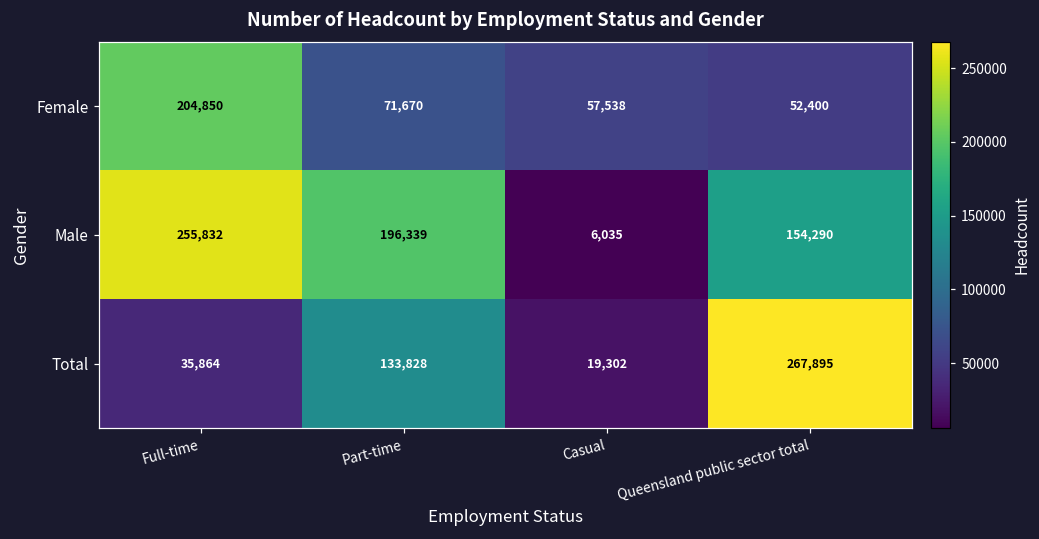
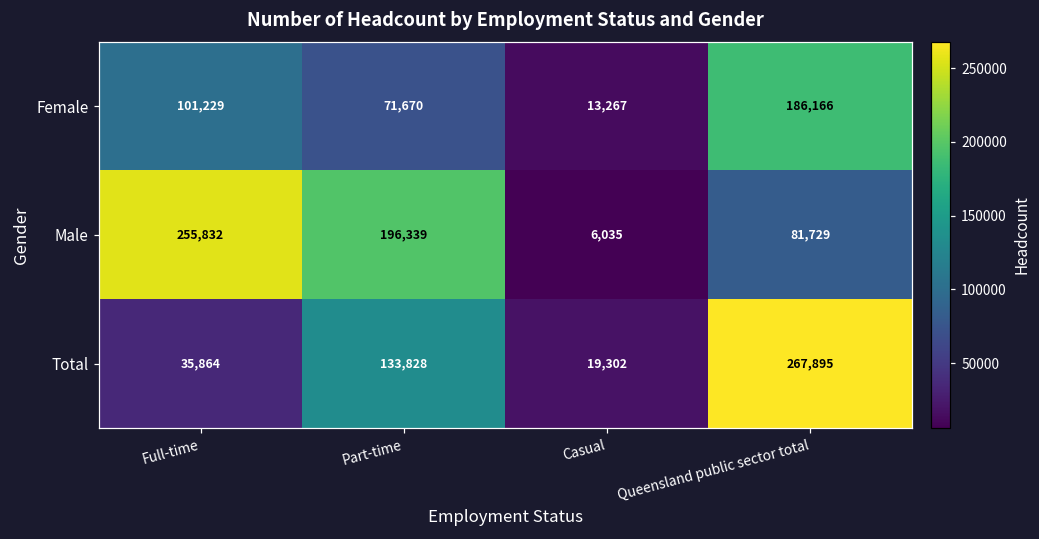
  {
    "Female": {
-     "Full-time": "204,850",
+     "Full-time": "101,229",
      "Part-time": "71,670",
-     "Casual": "57,538",
-     "Queensland public sector total": "52,400"
+     "Casual": "13,267",
+     "Queensland public sector total": "186,166"
    },
    "Male": {
      "Full-time": "255,832",
      "Part-time": "196,339",
      "Casual": "6,035",
-     "Queensland public sector total": "154,290"
+     "Queensland public sector total": "81,729"
    },
    "Total": {
      "Full-time": "35,864",
      "Part-time": "133,828",
      "Casual": "19,302",
      "Queensland public sector total": "267,895"
    }
  }
